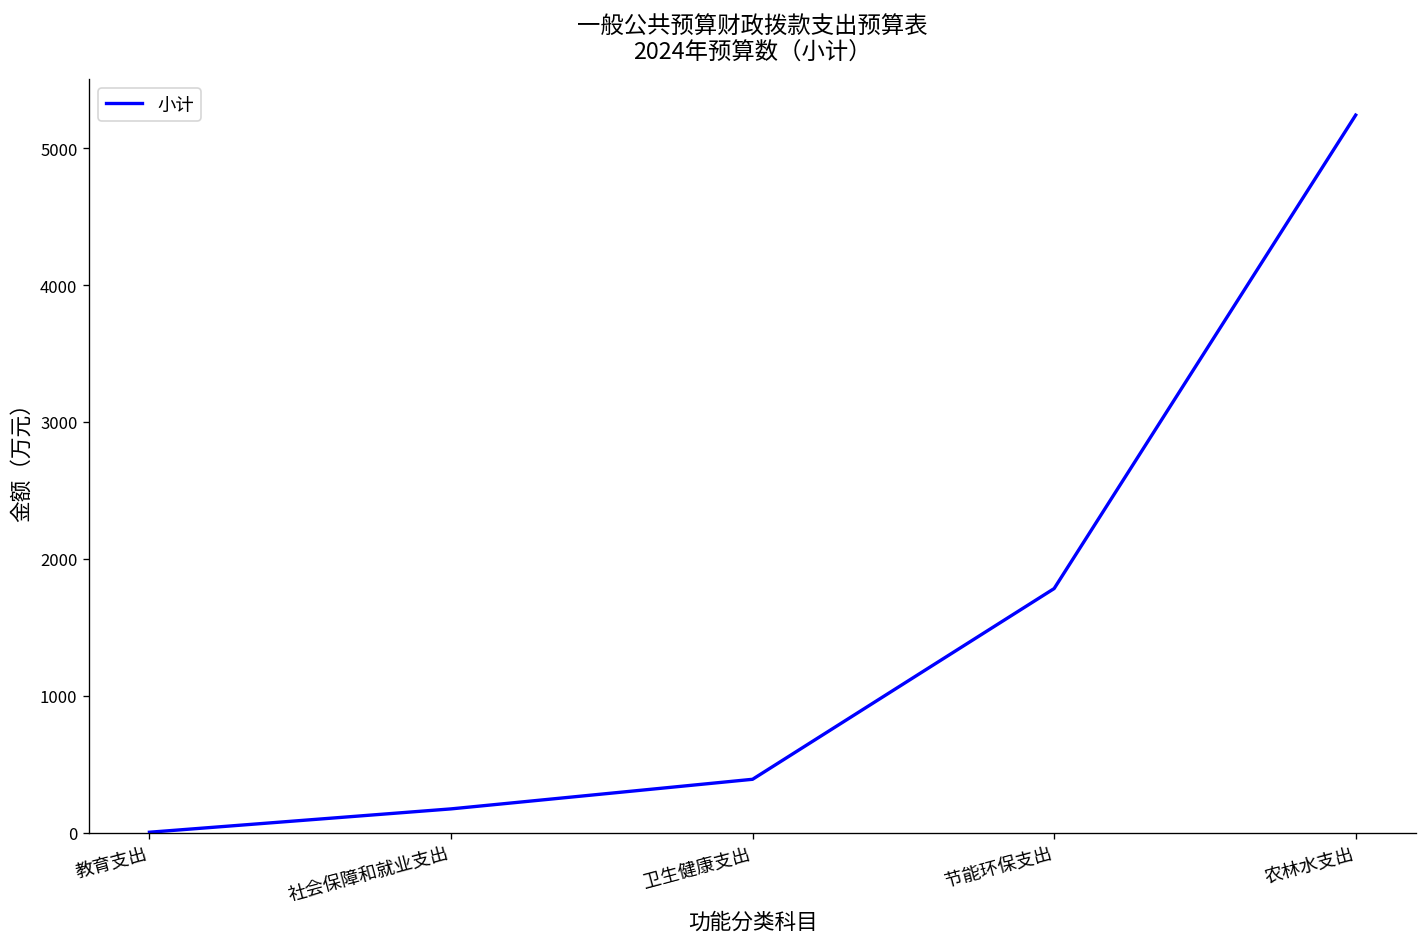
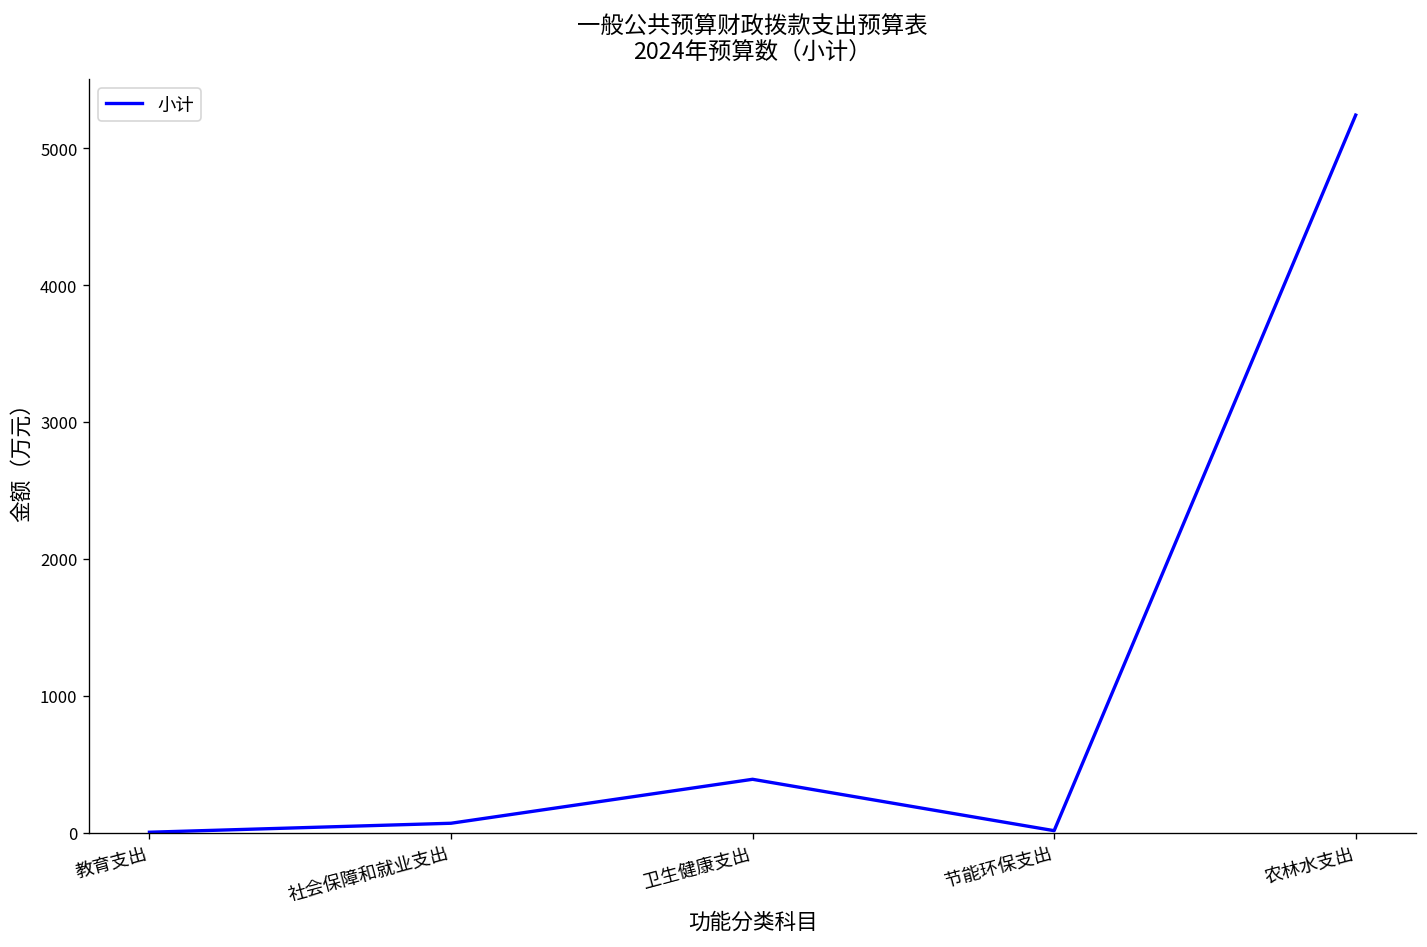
  {
    "教育支出": 0,
-   "社会保障和就业支出": 170,
+   "社会保障和就业支出": 70,
    "卫生健康支出": 390,
-   "节能环保支出": 1780,
+   "节能环保支出": 20,
    "农林水支出": 5240
  }
